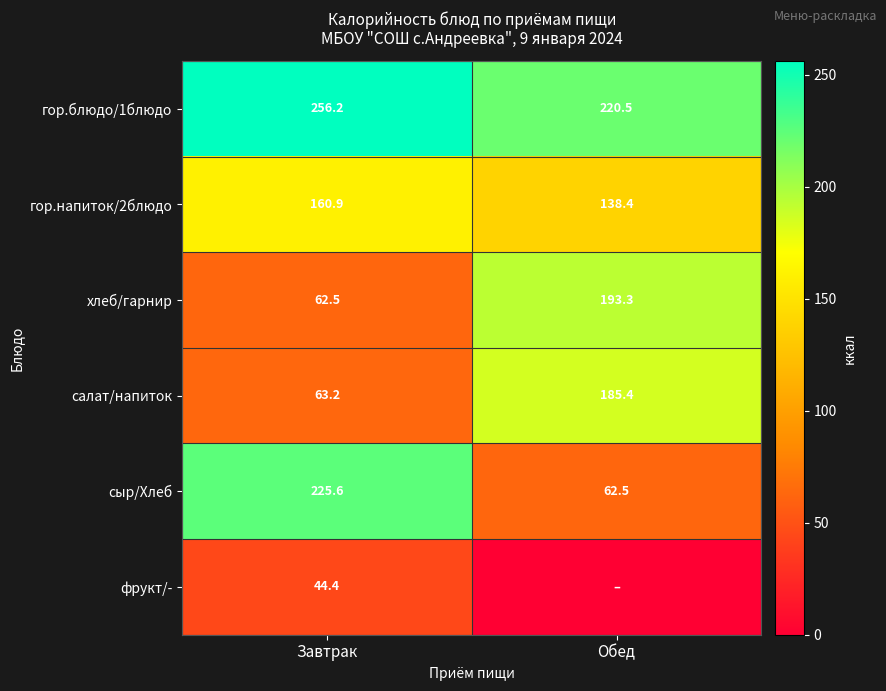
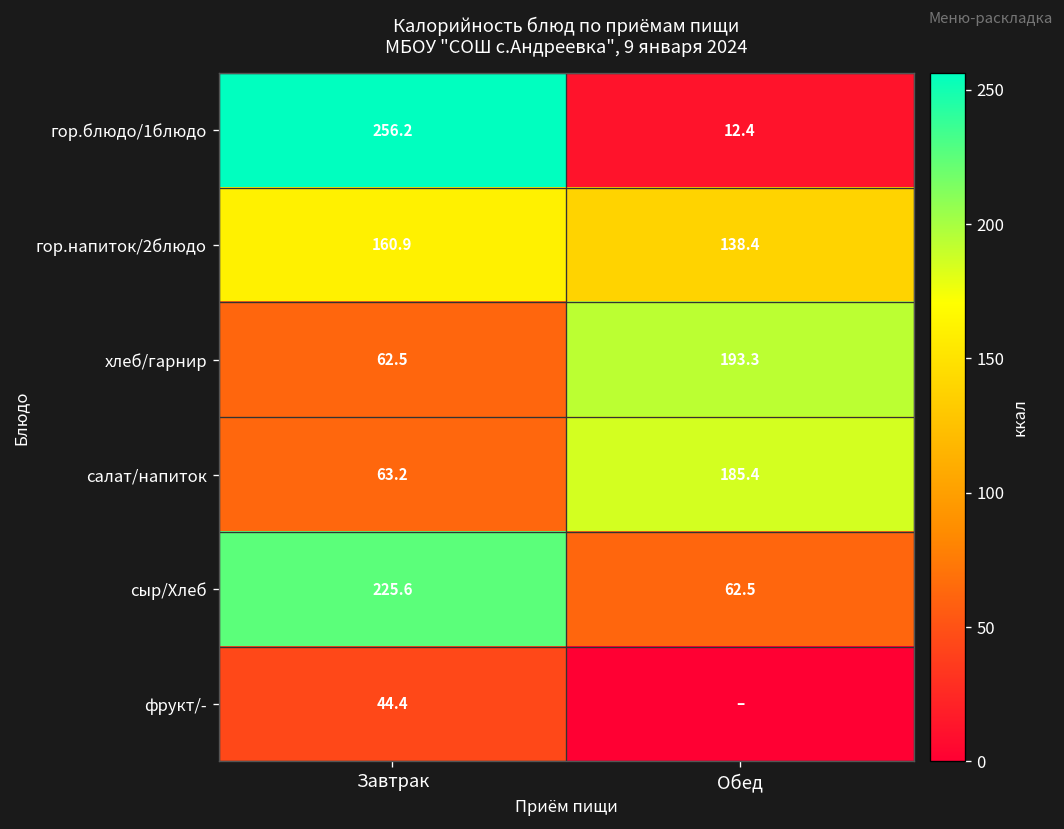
  {
    "гор.блюдо/1блюдо": {
      "Завтрак": 256.2,
-     "Обед": 220.5
+     "Обед": 12.4
    },
    "гор.напиток/2блюдо": {
      "Завтрак": 160.9,
      "Обед": 138.4
    },
    "хлеб/гарнир": {
      "Завтрак": 62.5,
      "Обед": 193.3
    },
    "салат/напиток": {
      "Завтрак": 63.2,
      "Обед": 185.4
    },
    "сыр/Хлеб": {
      "Завтрак": 225.6,
      "Обед": 62.5
    },
    "фрукт/-": {
      "Завтрак": 44.4
    }
  }
